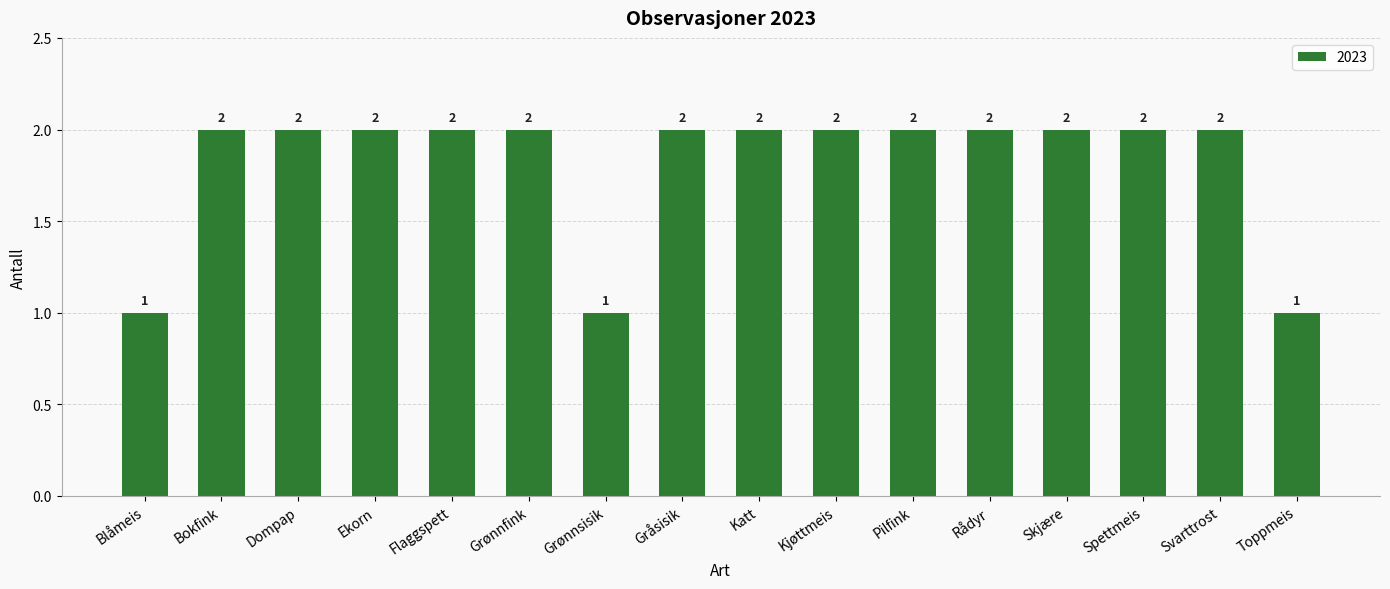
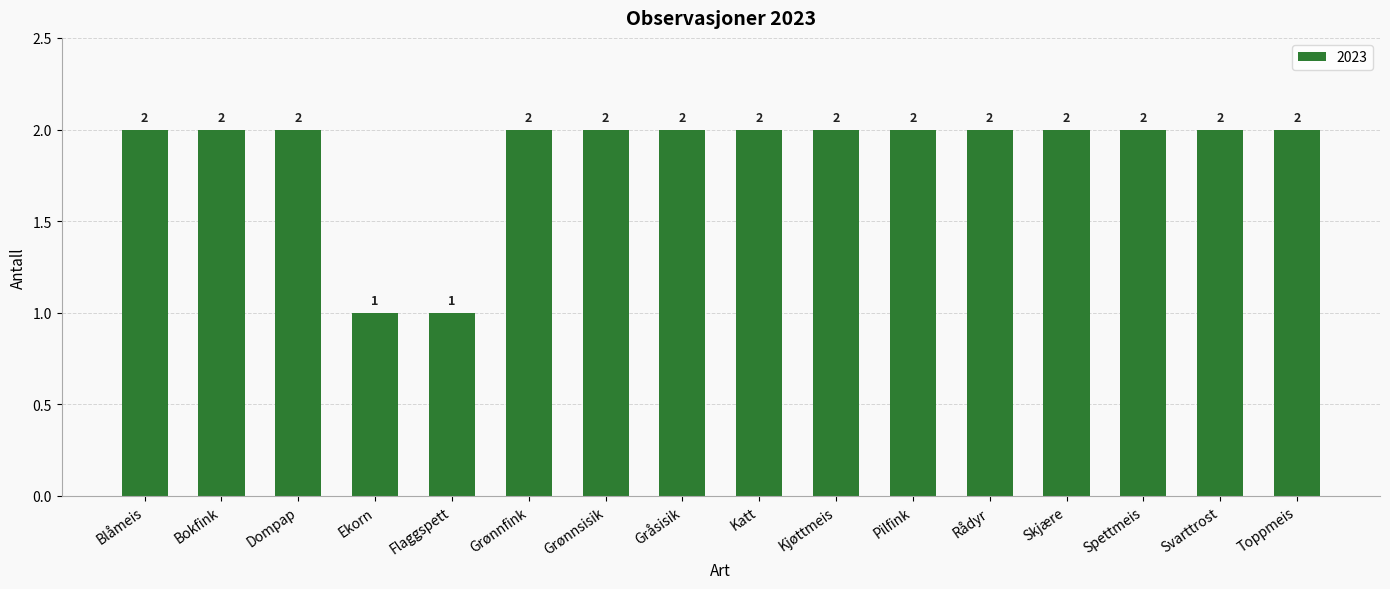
  {
-   "Blåmeis": 1,
+   "Blåmeis": 2,
    "Bokfink": 2,
    "Dompap": 2,
-   "Ekorn": 2,
-   "Flaggspett": 2,
+   "Ekorn": 1,
+   "Flaggspett": 1,
    "Grønnfink": 2,
-   "Grønnsisik": 1,
+   "Grønnsisik": 2,
    "Gråsisik": 2,
    "Katt": 2,
    "Kjøttmeis": 2,
    "Pilfink": 2,
    "Rådyr": 2,
    "Skjære": 2,
    "Spettmeis": 2,
    "Svarttrost": 2,
-   "Toppmeis": 1
+   "Toppmeis": 2
  }
